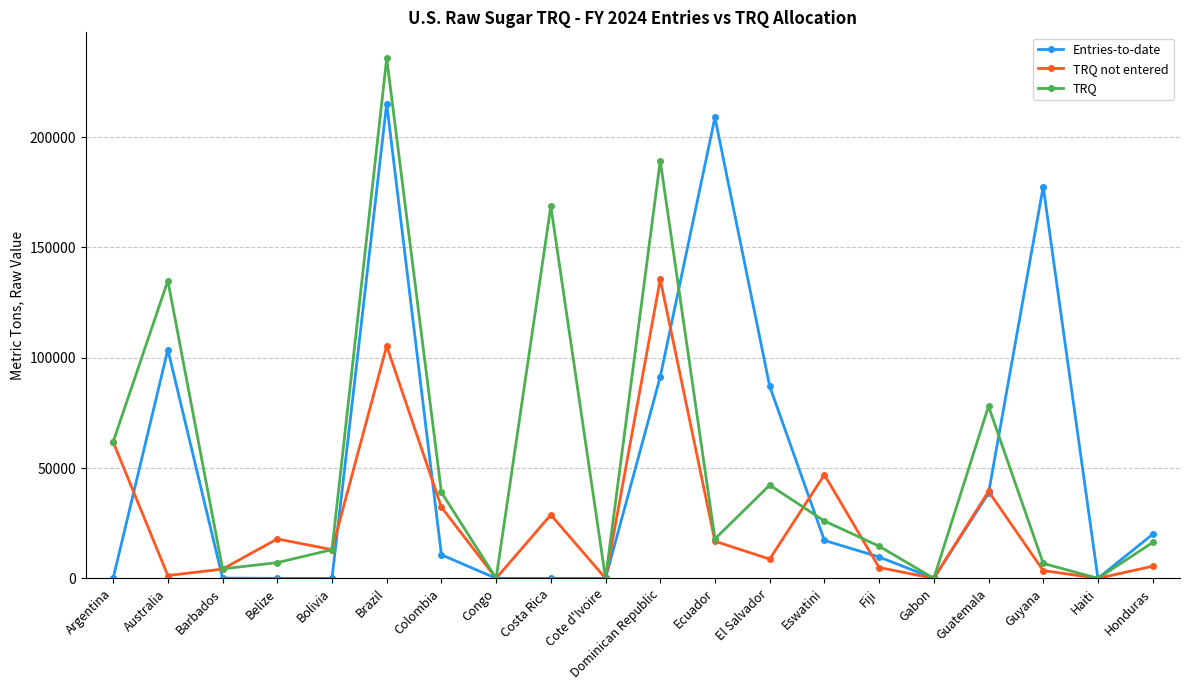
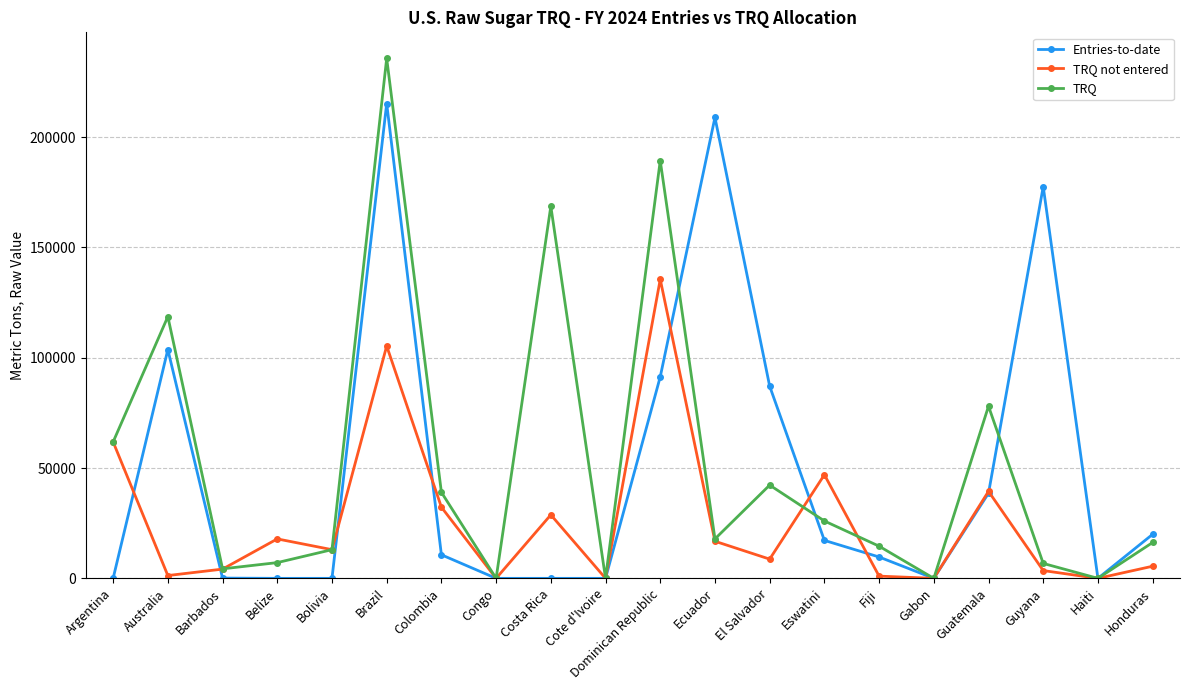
  {
    "Entries-to-date": {
      "Argentina": 0,
      "Australia": 104000,
      "Barbados": 0,
      "Belize": 0,
      "Bolivia": 0,
      "Brazil": 215000,
      "Colombia": 11000,
      "Costa Rica": 0,
      "Dominican Republic": 91000,
      "Ecuador": 209000,
      "El Salvador": 87000,
      "Eswatini": 17000,
      "Fiji": 10000,
      "Guyana": 178000,
      "Honduras": 20000
    },
    "TRQ not entered": {
      "Australia": 1000,
      "Belize": 18000,
      "Brazil": 105000,
      "Colombia": 32000,
      "Costa Rica": 29000,
      "Dominican Republic": 136000,
      "El Salvador": 9000,
      "Eswatini": 47000,
-     "Fiji": 5000,
+     "Fiji": 1000,
      "Guyana": 4000,
      "Honduras": 6000
    },
    "TRQ": {
-     "Australia": 135000,
+     "Australia": 119000,
      "Belize": 7000,
      "Brazil": 236000,
      "Colombia": 39000,
      "Costa Rica": 169000,
      "Dominican Republic": 189000,
      "El Salvador": 42000,
      "Eswatini": 26000,
      "Fiji": 15000,
      "Guatemala": 78000,
      "Guyana": 7000,
      "Honduras": 16000
    }
  }
